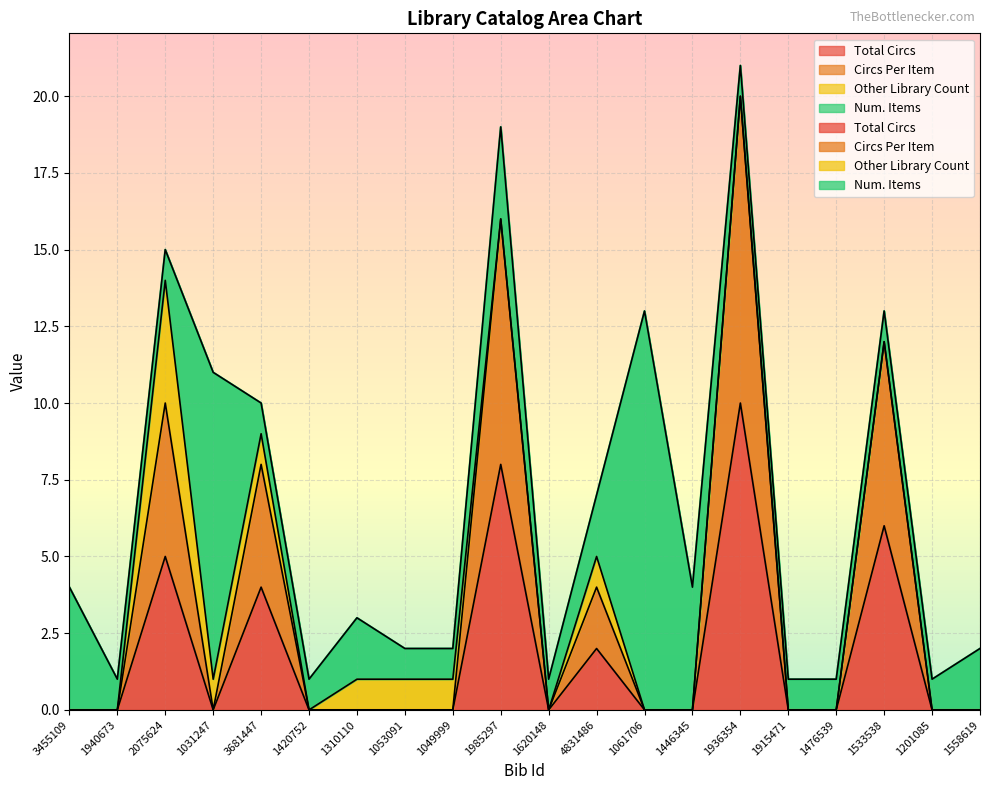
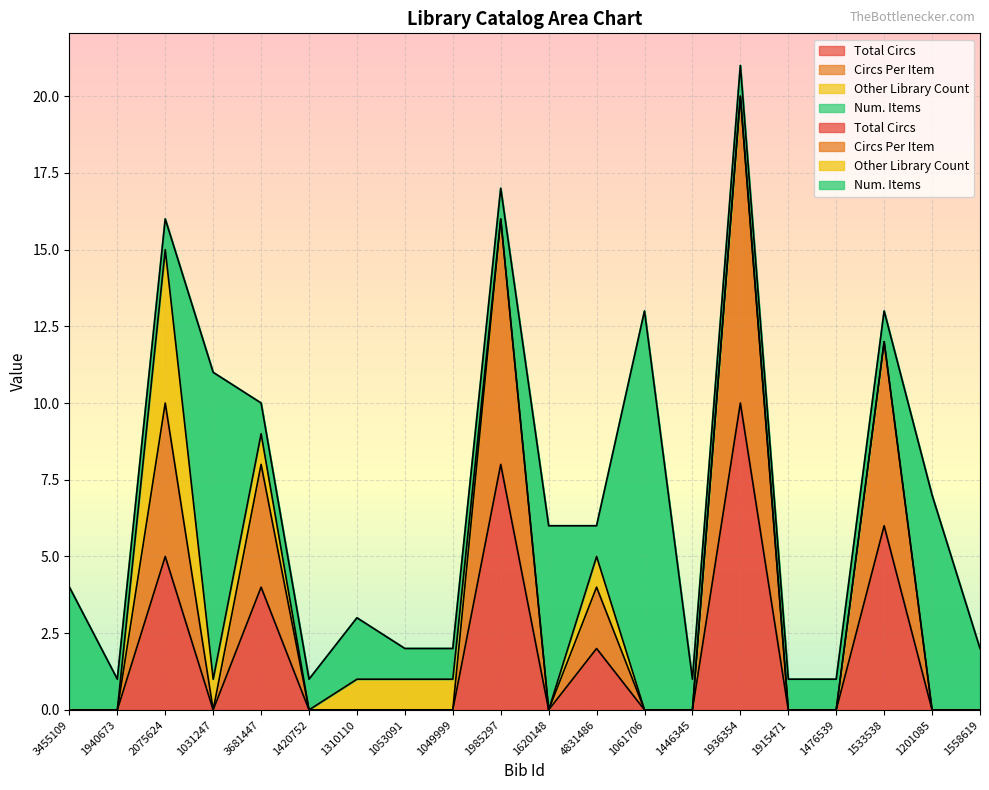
  {
    "Other Library Count": {
-     "2075624": 4,
+     "2075624": 5,
      "1031247": 1,
      "3681447": 1,
      "1310110": 1,
      "1053091": 1,
      "1049999": 1,
      "4831486": 1
    },
    "Num. Items": {
      "3455109": 4,
      "1940673": 1,
      "2075624": 1,
      "1031247": 10,
      "3681447": 1,
      "1420752": 1,
      "1310110": 2,
      "1053091": 1,
      "1049999": 1,
-     "1985297": 3,
-     "1620148": 1,
-     "4831486": 2,
+     "1985297": 1,
+     "1620148": 6,
+     "4831486": 1,
      "1061706": 13,
-     "1446345": 4,
+     "1446345": 1,
      "1936354": 1,
      "1915471": 1,
      "1476539": 1,
      "1533538": 1,
-     "1201085": 1,
+     "1201085": 7,
      "1558619": 2
    }
  }
